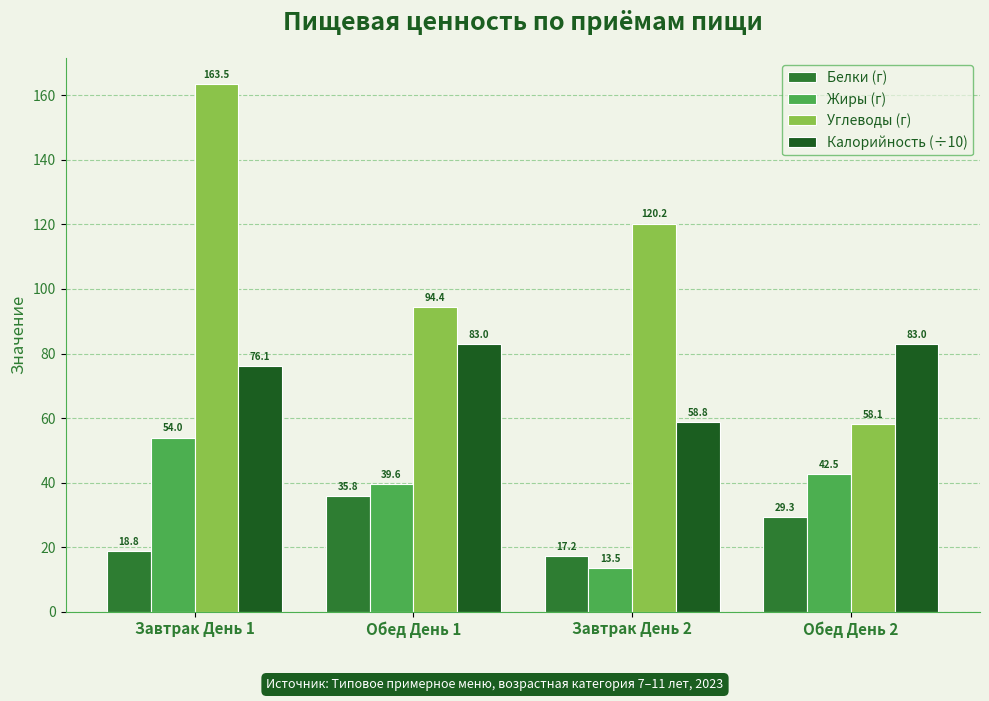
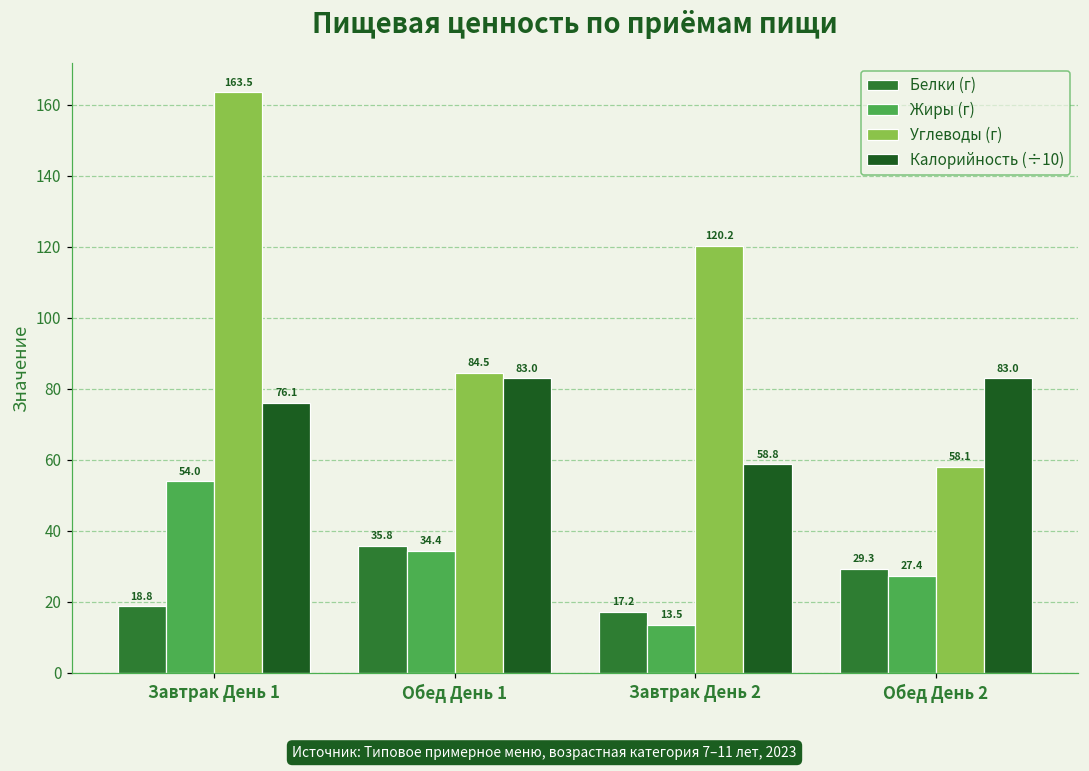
  {
    "Жиры (г)": {
      "Завтрак День 1": 54.0,
-     "Обед День 1": 39.6,
+     "Обед День 1": 34.4,
      "Завтрак День 2": 13.5,
-     "Обед День 2": 42.5
+     "Обед День 2": 27.4
    },
    "Углеводы (г)": {
      "Завтрак День 1": 163.5,
-     "Обед День 1": 94.4,
+     "Обед День 1": 84.5,
      "Завтрак День 2": 120.2,
      "Обед День 2": 58.1
    }
  }
